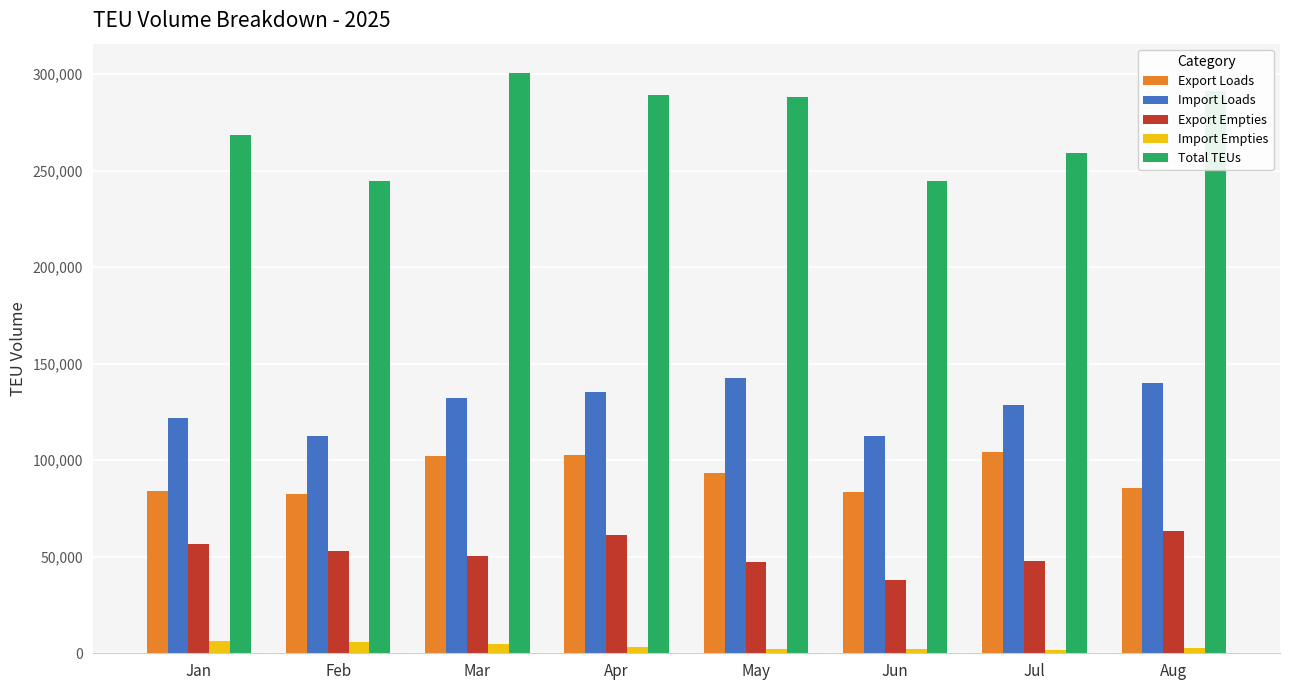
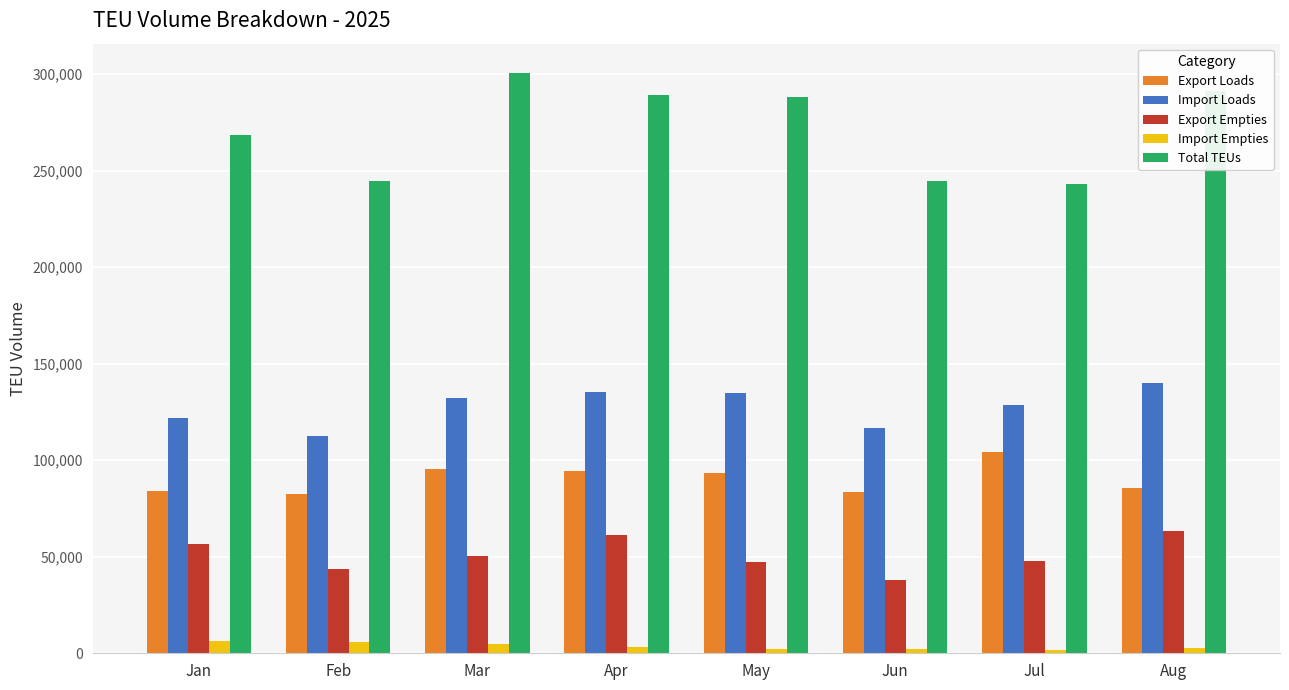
  {
    "Export Loads": {
      "Jan": "84,000",
      "Feb": "83,000",
-     "Mar": "102,000",
-     "Apr": "103,000",
+     "Mar": "95,000",
+     "Apr": "94,000",
      "May": "93,000",
      "Jun": "84,000",
      "Jul": "104,000",
      "Aug": "85,000"
    },
    "Import Loads": {
      "Jan": "122,000",
      "Feb": "112,000",
      "Mar": "132,000",
      "Apr": "136,000",
-     "May": "143,000",
-     "Jun": "112,000",
+     "May": "135,000",
+     "Jun": "117,000",
      "Jul": "129,000",
      "Aug": "140,000"
    },
    "Export Empties": {
      "Jan": "57,000",
-     "Feb": "53,000",
+     "Feb": "44,000",
      "Mar": "50,000",
      "Apr": "61,000",
      "May": "47,000",
      "Jun": "38,000",
      "Jul": "48,000",
      "Aug": "63,000"
    },
    "Import Empties": {
      "Jan": "6,000",
      "Feb": "6,000",
      "Mar": "5,000",
      "Apr": "3,000",
      "May": "2,000",
      "Jun": "2,000",
      "Jul": "2,000",
      "Aug": "3,000"
    },
    "Total TEUs": {
      "Jan": "269,000",
      "Feb": "245,000",
      "Mar": "301,000",
      "Apr": "289,000",
      "May": "288,000",
      "Jun": "244,000",
-     "Jul": "259,000"
+     "Jul": "243,000"
    }
  }
